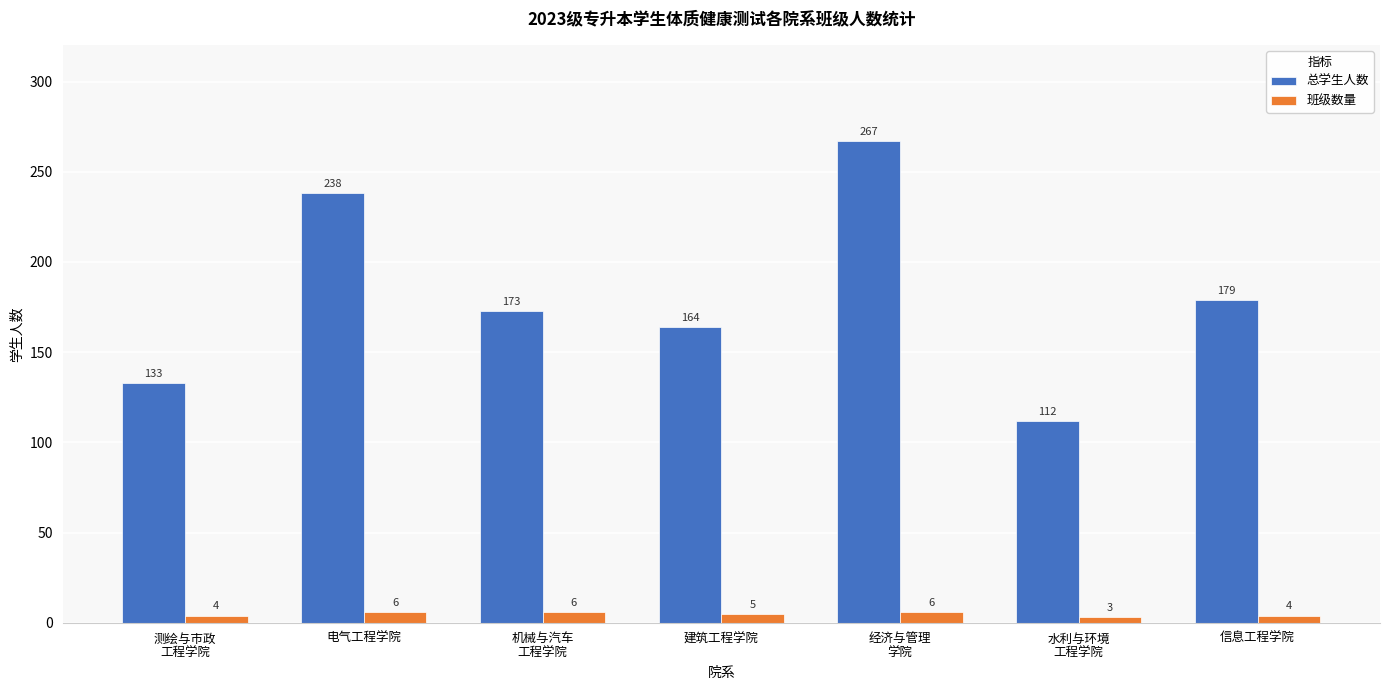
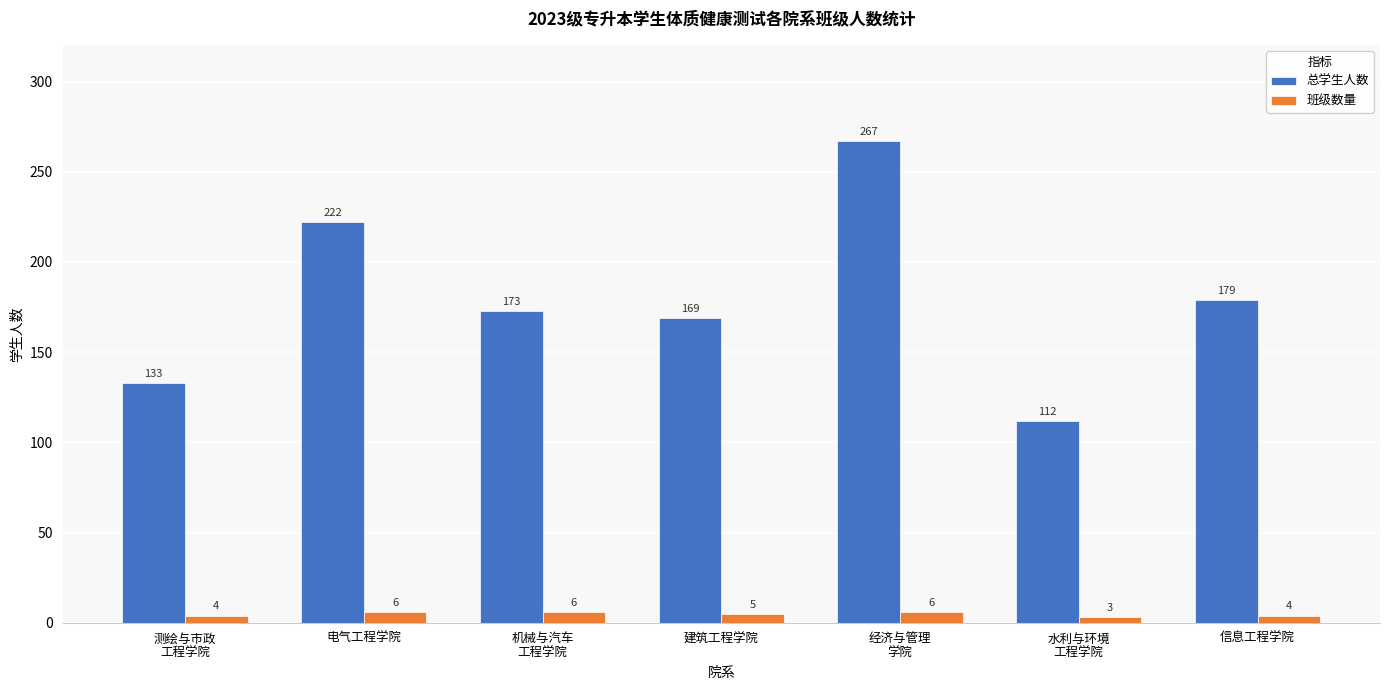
  {
    "总学生人数": {
      "测绘与市政 工程学院": 133,
-     "电气工程学院": 238,
+     "电气工程学院": 222,
      "机械与汽车 工程学院": 173,
-     "建筑工程学院": 164,
+     "建筑工程学院": 169,
      "经济与管理 学院": 267,
      "水利与环境 工程学院": 112,
      "信息工程学院": 179
    },
    "班级数量": {
      "测绘与市政 工程学院": 4,
      "电气工程学院": 6,
      "机械与汽车 工程学院": 6,
      "建筑工程学院": 5,
      "经济与管理 学院": 6,
      "水利与环境 工程学院": 3,
      "信息工程学院": 4
    }
  }
